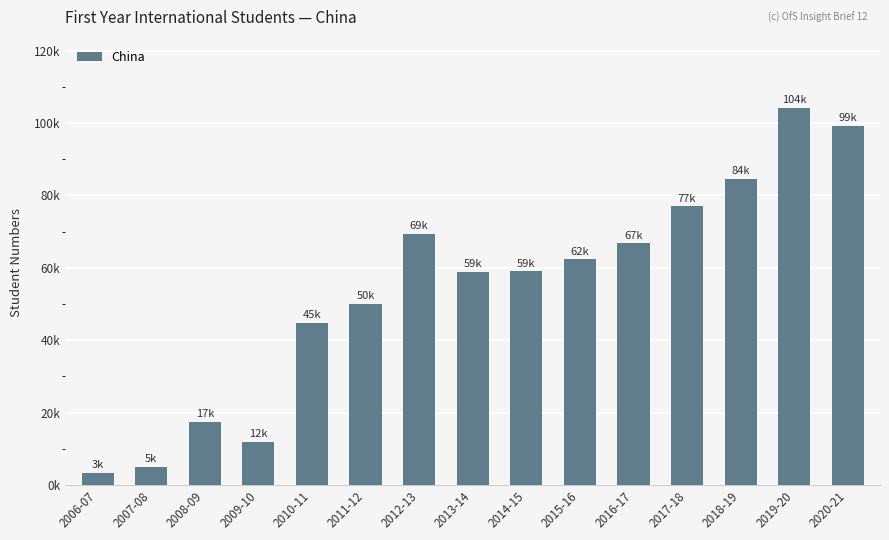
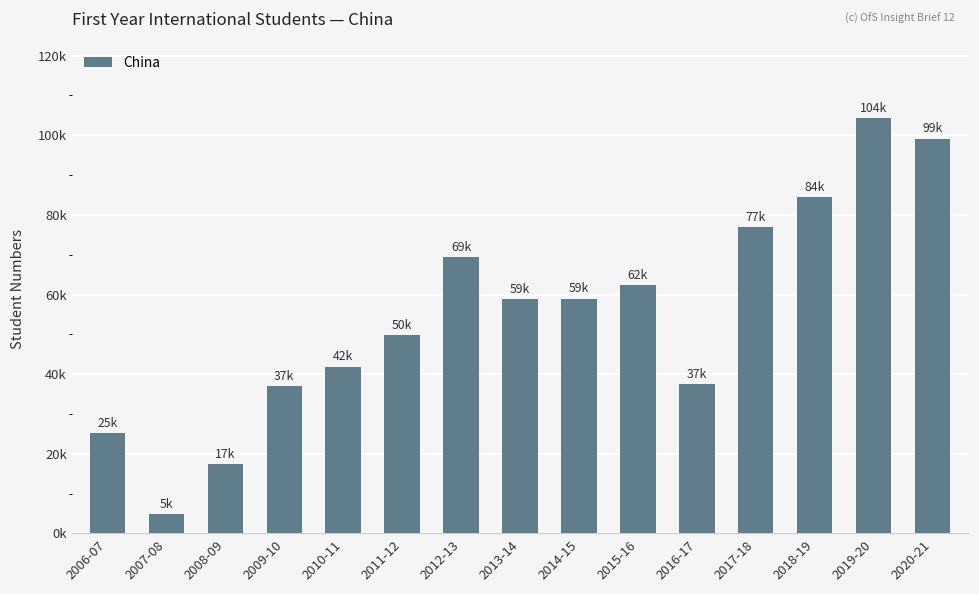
  {
-   "2006-07": "3k",
+   "2006-07": "25k",
    "2007-08": "5k",
    "2008-09": "17k",
-   "2009-10": "12k",
-   "2010-11": "45k",
+   "2009-10": "37k",
+   "2010-11": "42k",
    "2011-12": "50k",
    "2012-13": "69k",
    "2013-14": "59k",
    "2014-15": "59k",
    "2015-16": "62k",
-   "2016-17": "67k",
+   "2016-17": "37k",
    "2017-18": "77k",
    "2018-19": "84k",
    "2019-20": "104k",
    "2020-21": "99k"
  }
